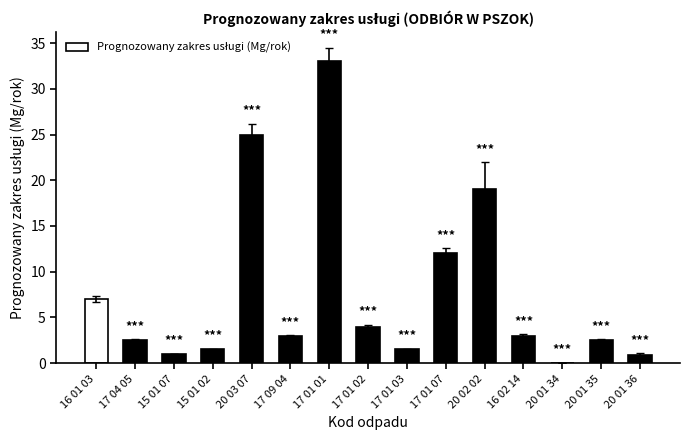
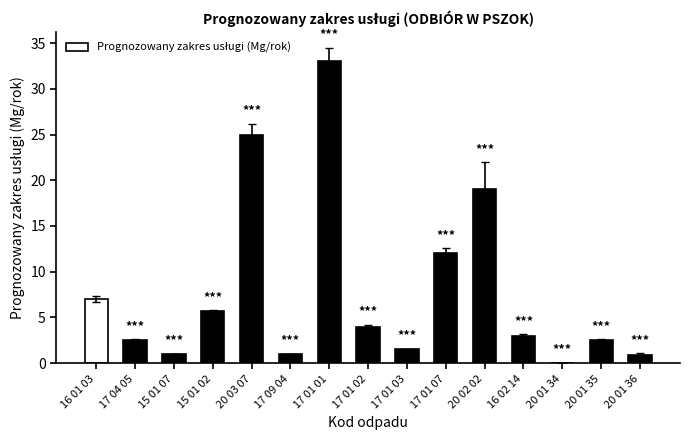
  {
    "Prognozowany zakres usługi (Mg/rok)": {
      "16 01 03": 7,
      "17 04 05": 3,
      "15 01 07": 1,
-     "15 01 02": 2,
+     "15 01 02": 6,
      "20 03 07": 25,
-     "17 09 04": 3,
+     "17 09 04": 1,
      "17 01 01": 33,
      "17 01 02": 4,
      "17 01 03": 2,
      "17 01 07": 12,
      "20 02 02": 19,
      "16 02 14": 3,
      "20 01 35": 3,
      "20 01 36": 1
    }
  }
